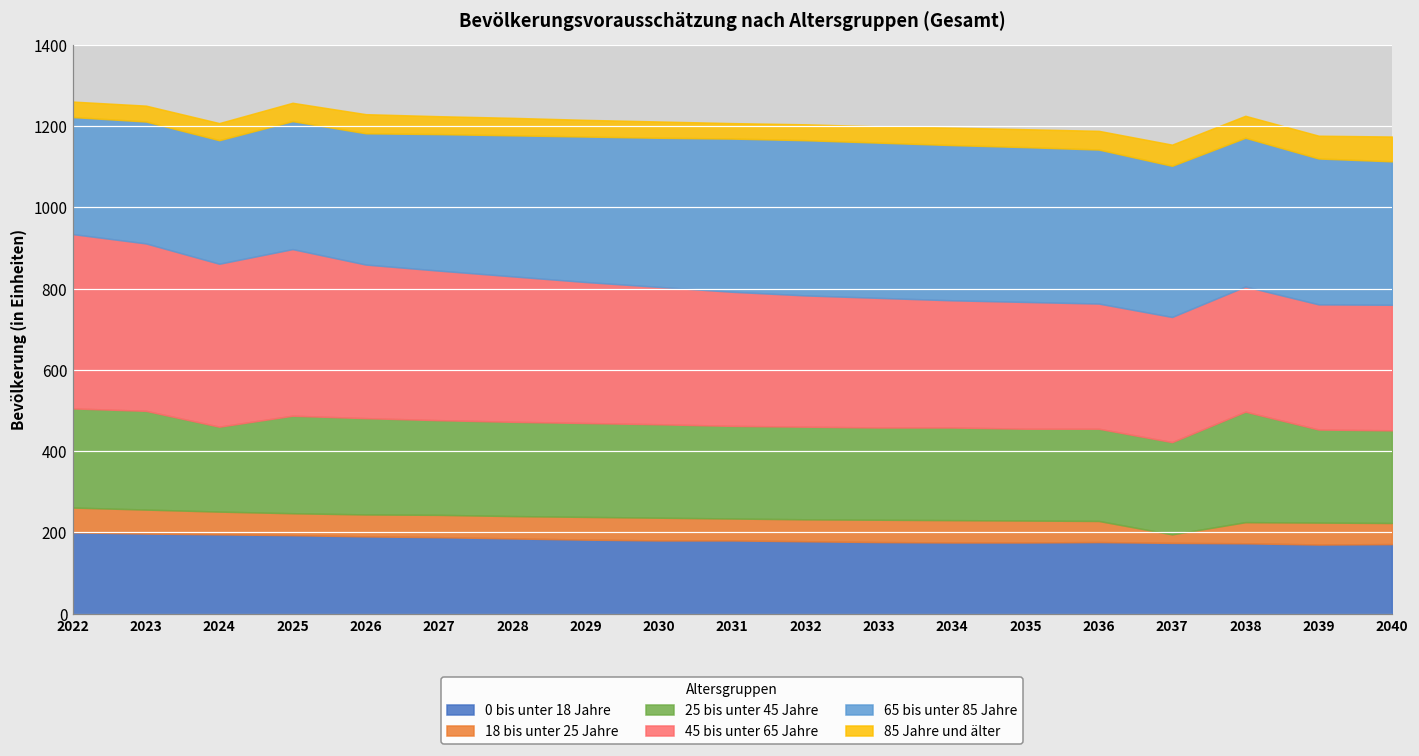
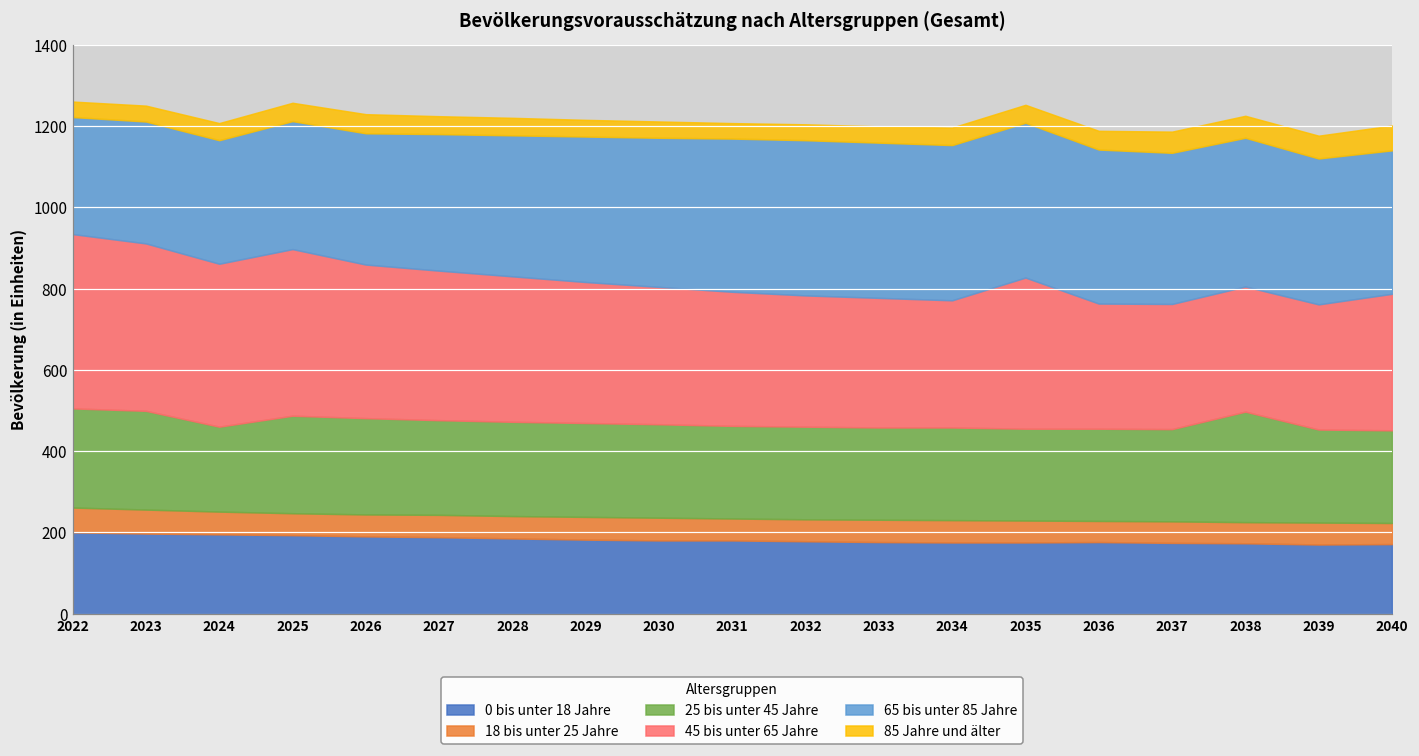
  {
    "18 bis unter 25 Jahre": {
      "2022": 60,
      "2023": 60,
      "2024": 60,
      "2025": 50,
      "2026": 50,
      "2027": 60,
      "2028": 60,
      "2029": 60,
      "2030": 60,
      "2031": 50,
      "2032": 50,
      "2033": 60,
      "2034": 60,
      "2035": 50,
      "2036": 50,
-     "2037": 20,
+     "2037": 50,
      "2038": 50,
      "2039": 50,
      "2040": 50
    },
    "25 bis unter 45 Jahre": {
      "2022": 240,
      "2023": 240,
      "2024": 210,
      "2025": 240,
      "2026": 240,
      "2027": 230,
      "2028": 230,
      "2029": 230,
      "2030": 230,
      "2031": 230,
      "2032": 230,
      "2033": 230,
      "2034": 230,
      "2035": 230,
      "2036": 230,
      "2037": 230,
      "2038": 270,
      "2039": 230,
      "2040": 230
    },
    "45 bis unter 65 Jahre": {
      "2022": 430,
      "2023": 410,
      "2024": 400,
      "2025": 410,
      "2026": 380,
      "2027": 370,
      "2028": 360,
      "2029": 350,
      "2030": 340,
      "2031": 330,
      "2032": 320,
      "2033": 320,
      "2034": 310,
-     "2035": 310,
+     "2035": 370,
      "2036": 310,
      "2037": 310,
      "2038": 310,
      "2039": 310,
-     "2040": 310
+     "2040": 340
    },
    "85 Jahre und älter": {
      "2022": 40,
      "2023": 40,
      "2024": 40,
      "2025": 50,
      "2026": 50,
      "2027": 40,
      "2028": 40,
      "2029": 40,
      "2030": 40,
      "2031": 40,
      "2032": 40,
      "2033": 40,
      "2034": 40,
      "2035": 40,
      "2036": 50,
      "2037": 50,
      "2038": 50,
      "2039": 60,
      "2040": 60
    }
  }
